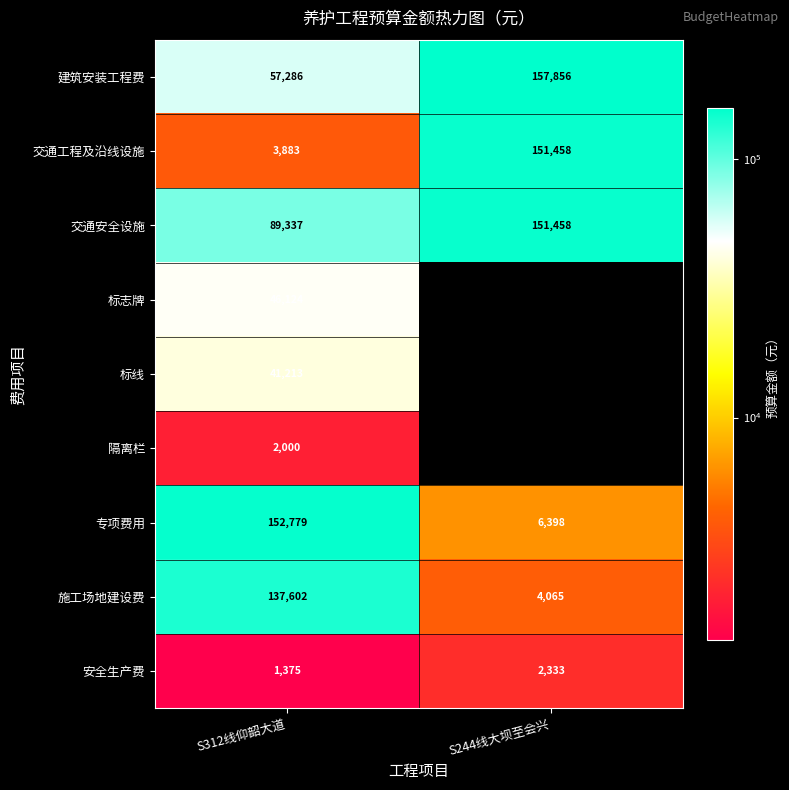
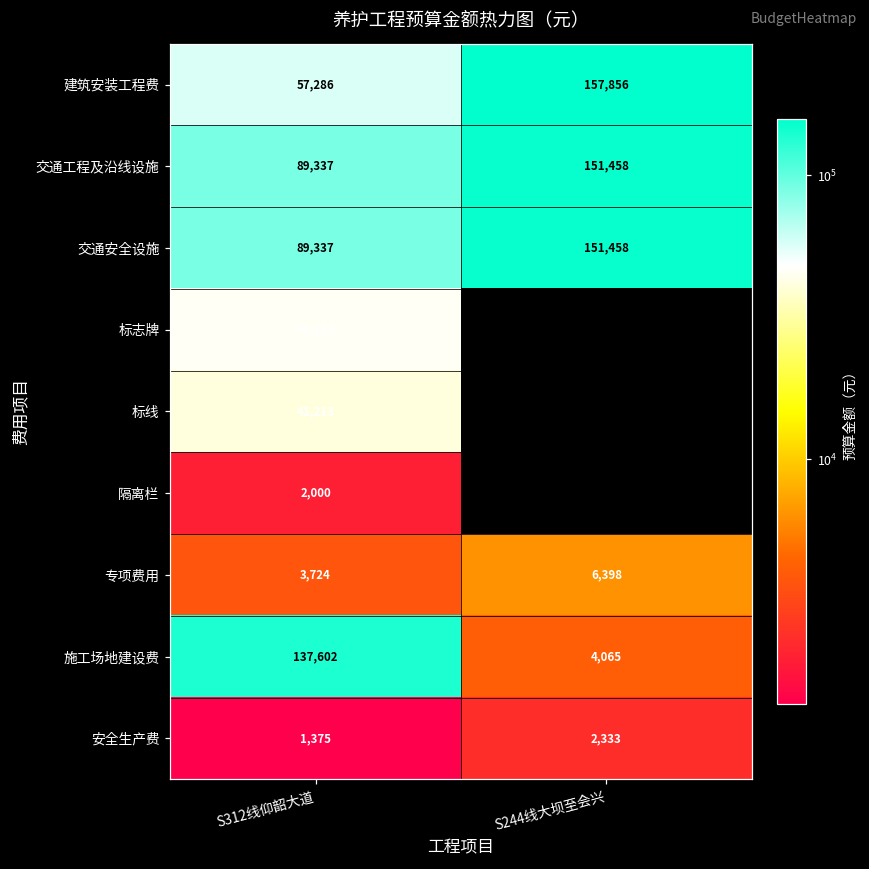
  {
    "建筑安装工程费": {
      "S312线仰韶大道": "57,286",
      "S244线大坝至会兴": "157,856"
    },
    "交通工程及沿线设施": {
-     "S312线仰韶大道": "3,883",
+     "S312线仰韶大道": "89,337",
      "S244线大坝至会兴": "151,458"
    },
    "交通安全设施": {
      "S312线仰韶大道": "89,337",
      "S244线大坝至会兴": "151,458"
    },
    "隔离栏": {
      "S312线仰韶大道": "2,000"
    },
    "专项费用": {
-     "S312线仰韶大道": "152,779",
+     "S312线仰韶大道": "3,724",
      "S244线大坝至会兴": "6,398"
    },
    "施工场地建设费": {
      "S312线仰韶大道": "137,602",
      "S244线大坝至会兴": "4,065"
    },
    "安全生产费": {
      "S312线仰韶大道": "1,375",
      "S244线大坝至会兴": "2,333"
    }
  }
